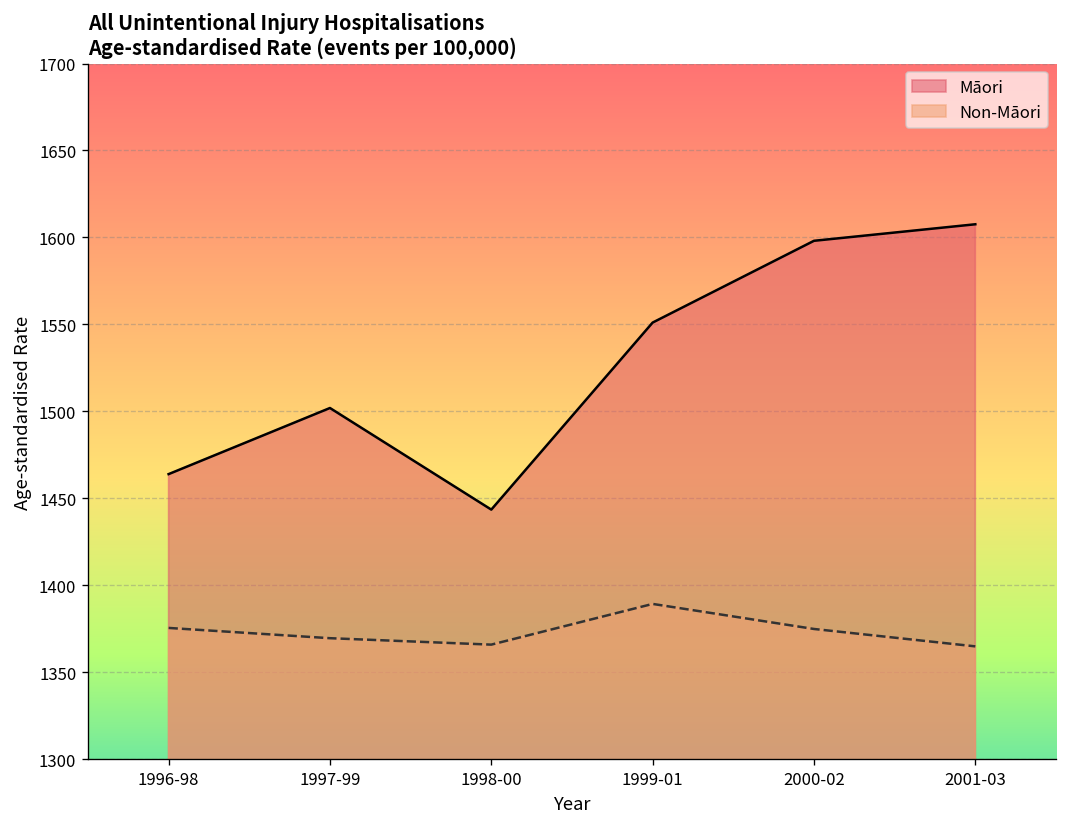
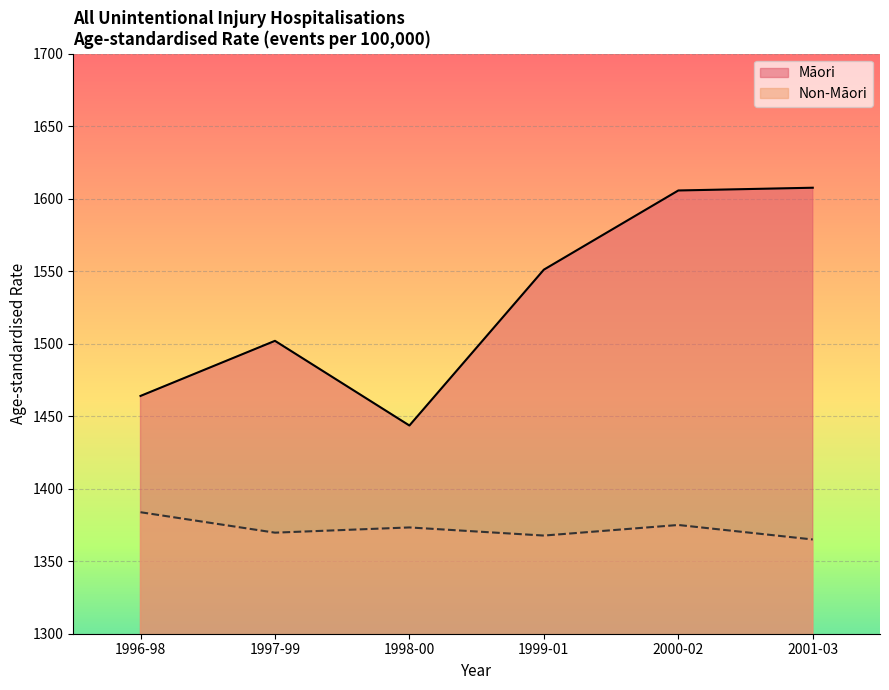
  {
    "Māori": {
      "1996-98": 1464,
      "1997-99": 1502,
      "1998-00": 1444,
      "1999-01": 1551,
-     "2000-02": 1598,
+     "2000-02": 1606,
      "2001-03": 1608
    },
    "Non-Māori": {
-     "1996-98": 1376,
+     "1996-98": 1384,
      "1997-99": 1370,
-     "1998-00": 1366,
-     "1999-01": 1389,
+     "1998-00": 1373,
+     "1999-01": 1368,
      "2000-02": 1375,
      "2001-03": 1365
    }
  }
